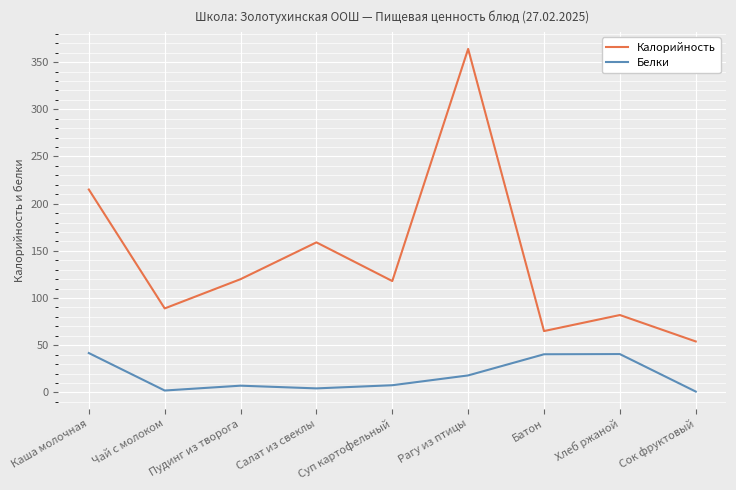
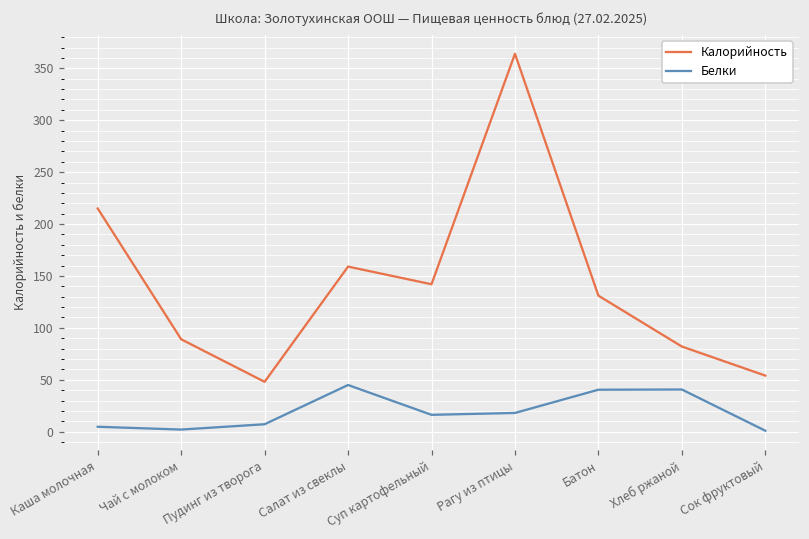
  {
    "Калорийность": {
      "Каша молочная": 220,
      "Чай с молоком": 90,
-     "Пудинг из творога": 120,
+     "Пудинг из творога": 50,
      "Салат из свеклы": 160,
-     "Суп картофельный": 120,
+     "Суп картофельный": 140,
      "Рагу из птицы": 360,
-     "Батон": 70,
+     "Батон": 130,
      "Хлеб ржаной": 80,
      "Сок фруктовый": 50
    },
    "Белки": {
-     "Каша молочная": 40,
+     "Каша молочная": 0,
      "Чай с молоком": 0,
      "Пудинг из творога": 10,
-     "Салат из свеклы": 0,
-     "Суп картофельный": 10,
+     "Салат из свеклы": 40,
+     "Суп картофельный": 20,
      "Рагу из птицы": 20,
      "Батон": 40,
      "Хлеб ржаной": 40,
      "Сок фруктовый": 0
    }
  }
